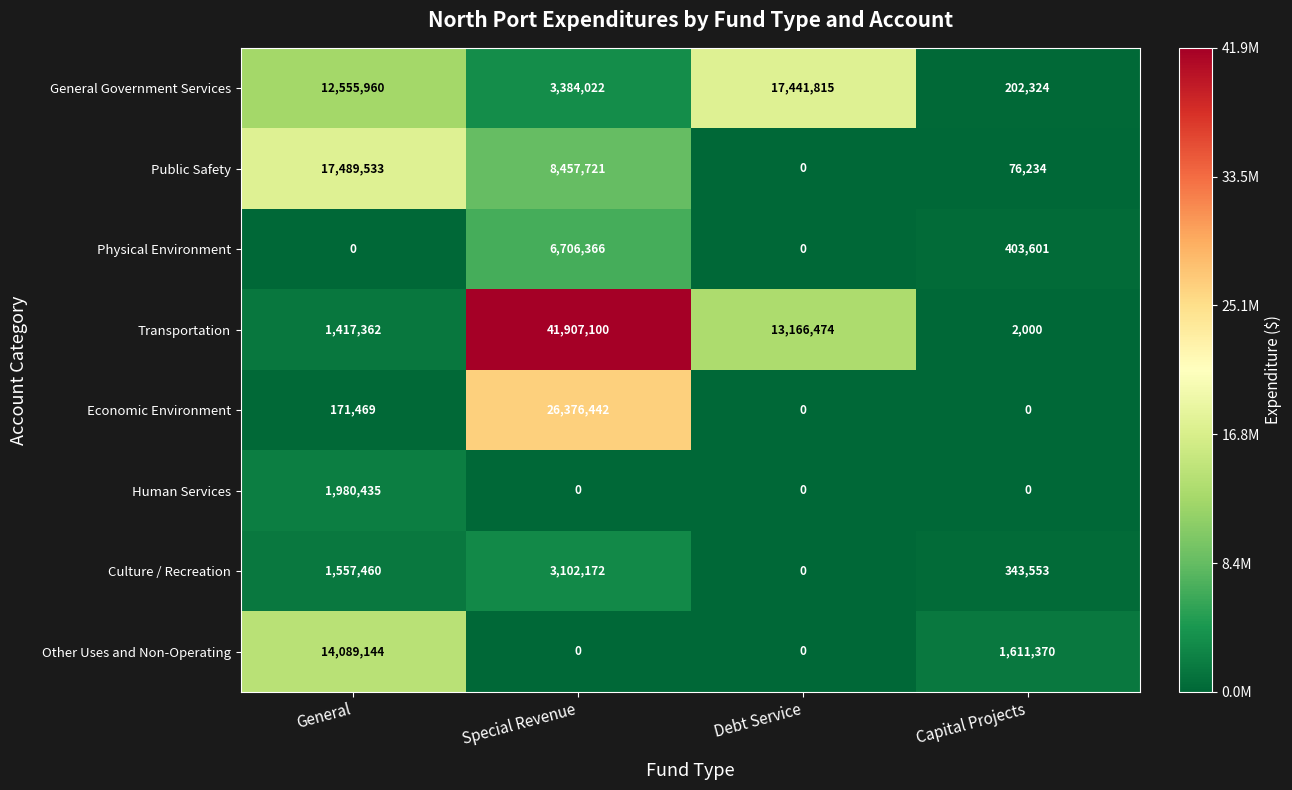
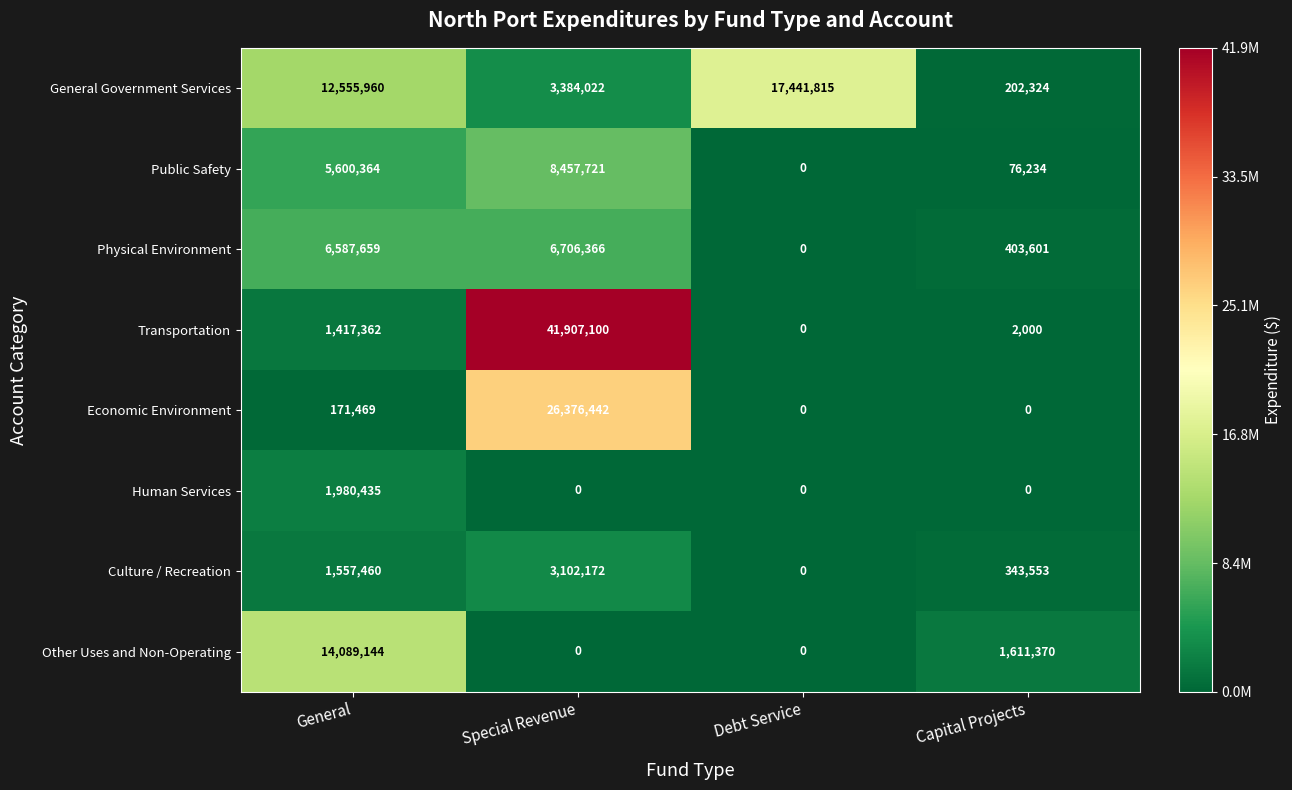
  {
    "General Government Services": {
      "General": "12,555,960",
      "Special Revenue": "3,384,022",
      "Debt Service": "17,441,815",
      "Capital Projects": "202,324"
    },
    "Public Safety": {
-     "General": "17,489,533",
+     "General": "5,600,364",
      "Special Revenue": "8,457,721",
      "Debt Service": "0",
      "Capital Projects": "76,234"
    },
    "Physical Environment": {
-     "General": "0",
+     "General": "6,587,659",
      "Special Revenue": "6,706,366",
      "Debt Service": "0",
      "Capital Projects": "403,601"
    },
    "Transportation": {
      "General": "1,417,362",
      "Special Revenue": "41,907,100",
-     "Debt Service": "13,166,474",
+     "Debt Service": "0",
      "Capital Projects": "2,000"
    },
    "Economic Environment": {
      "General": "171,469",
      "Special Revenue": "26,376,442",
      "Debt Service": "0",
      "Capital Projects": "0"
    },
    "Human Services": {
      "General": "1,980,435",
      "Special Revenue": "0",
      "Debt Service": "0",
      "Capital Projects": "0"
    },
    "Culture / Recreation": {
      "General": "1,557,460",
      "Special Revenue": "3,102,172",
      "Debt Service": "0",
      "Capital Projects": "343,553"
    },
    "Other Uses and Non-Operating": {
      "General": "14,089,144",
      "Special Revenue": "0",
      "Debt Service": "0",
      "Capital Projects": "1,611,370"
    }
  }
